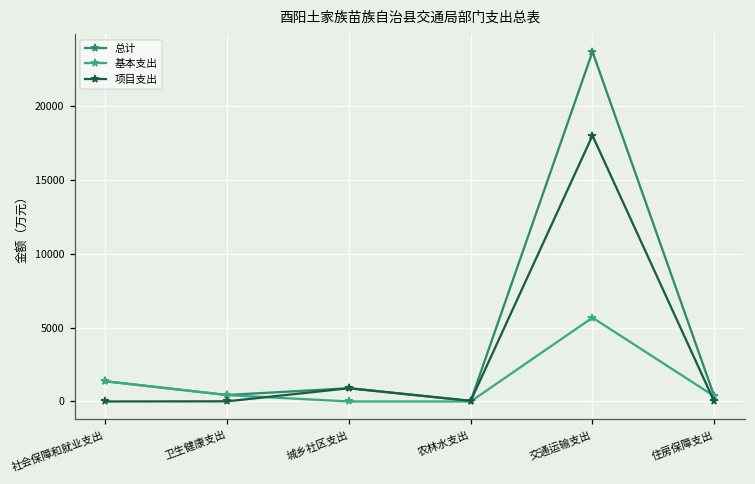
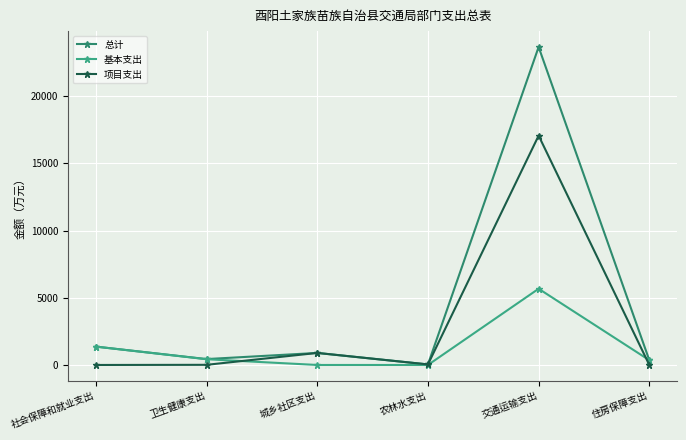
  {
    "项目支出": {
      "社会保障和就业支出": 0,
      "卫生健康支出": 0,
-     "交通运输支出": 18000,
+     "交通运输支出": 17100,
      "住房保障支出": 0
    }
  }
